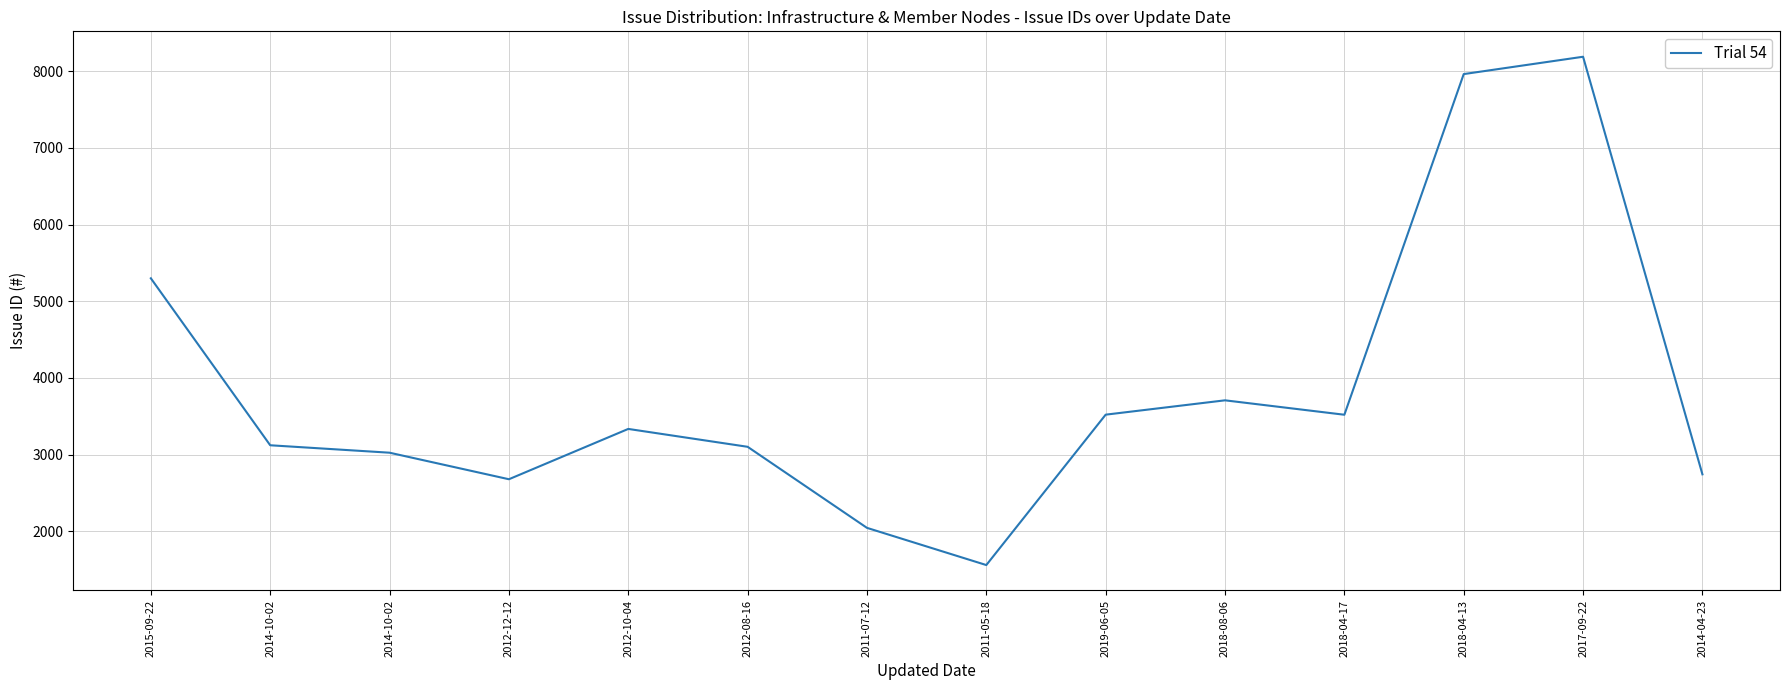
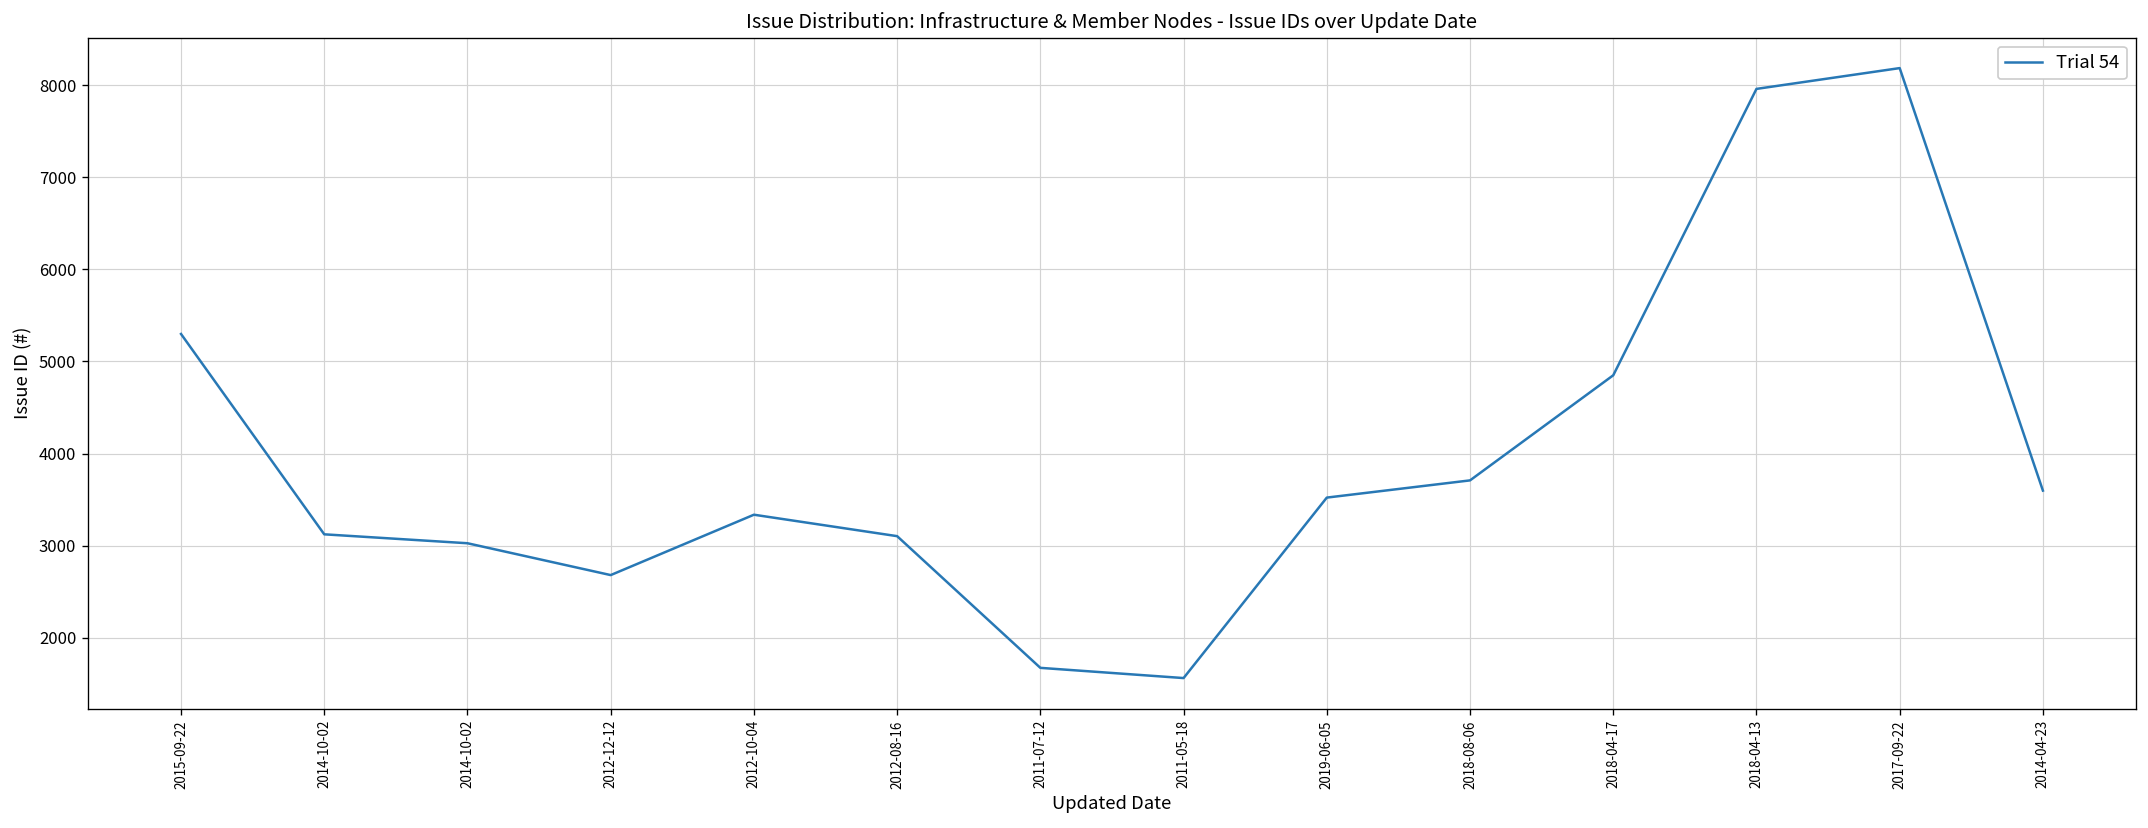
  {
    "2015-09-22": 5300,
    "2012-12-12": 2700,
    "2012-10-04": 3300,
    "2012-08-16": 3100,
-   "2011-07-12": 2000,
+   "2011-07-12": 1700,
    "2011-05-18": 1600,
    "2019-06-05": 3500,
    "2018-08-06": 3700,
-   "2018-04-17": 3500,
+   "2018-04-17": 4900,
    "2018-04-13": 8000,
    "2017-09-22": 8200,
-   "2014-04-23": 2700
+   "2014-04-23": 3600
  }
